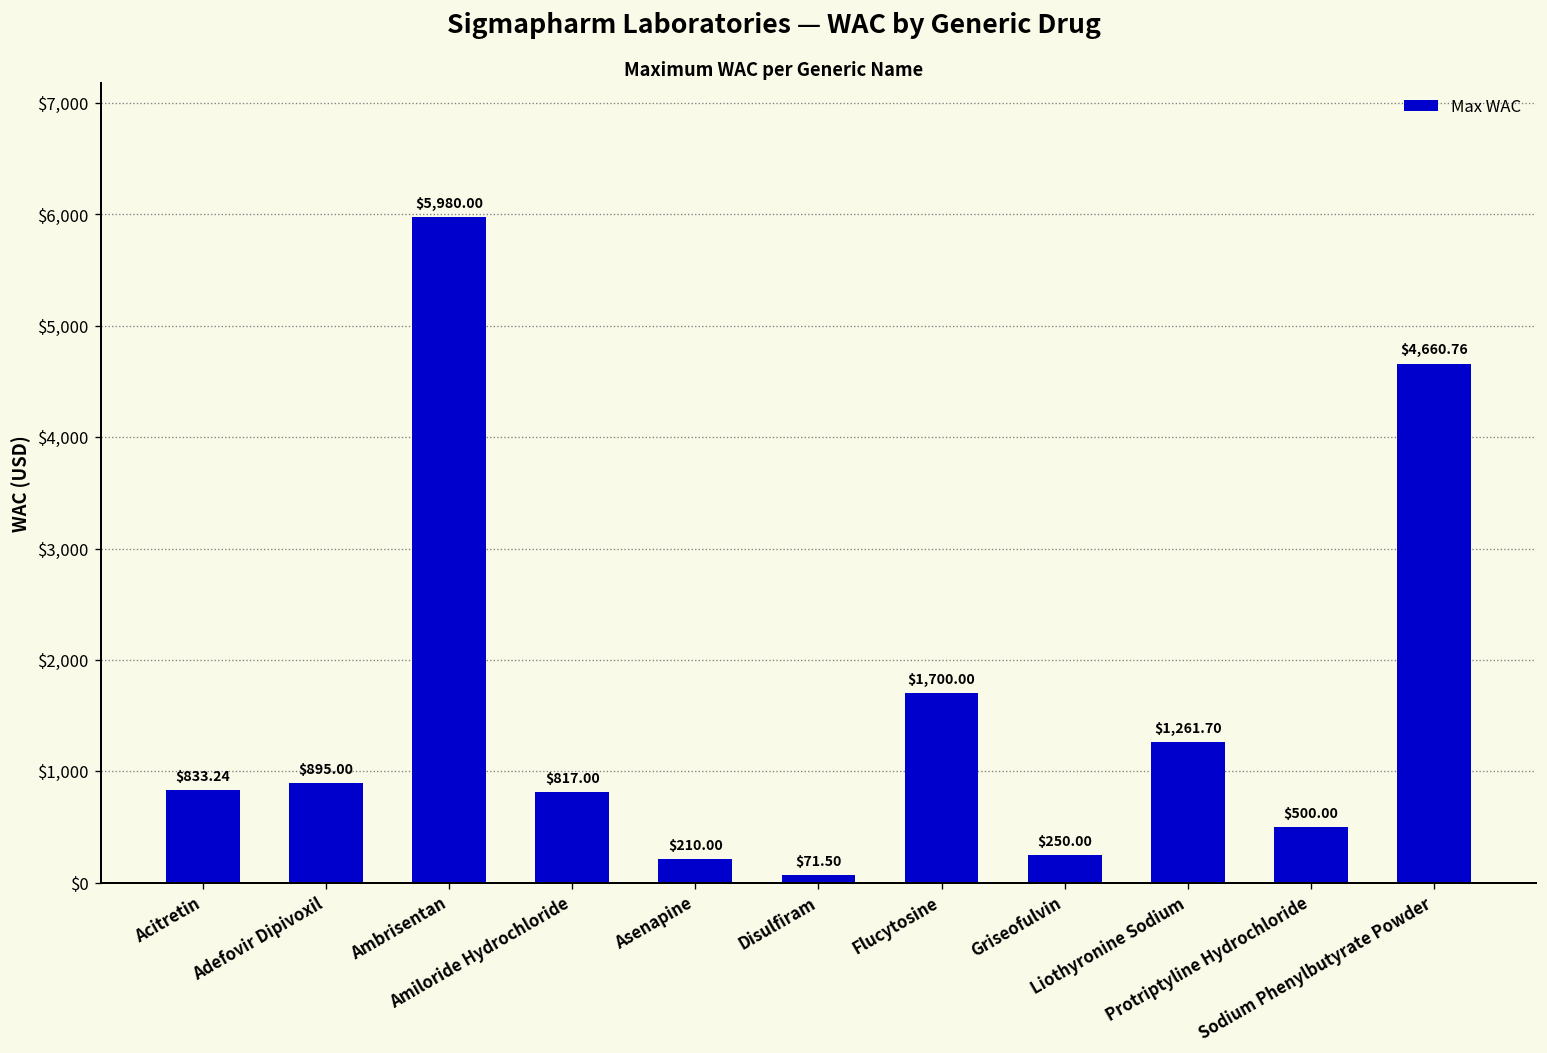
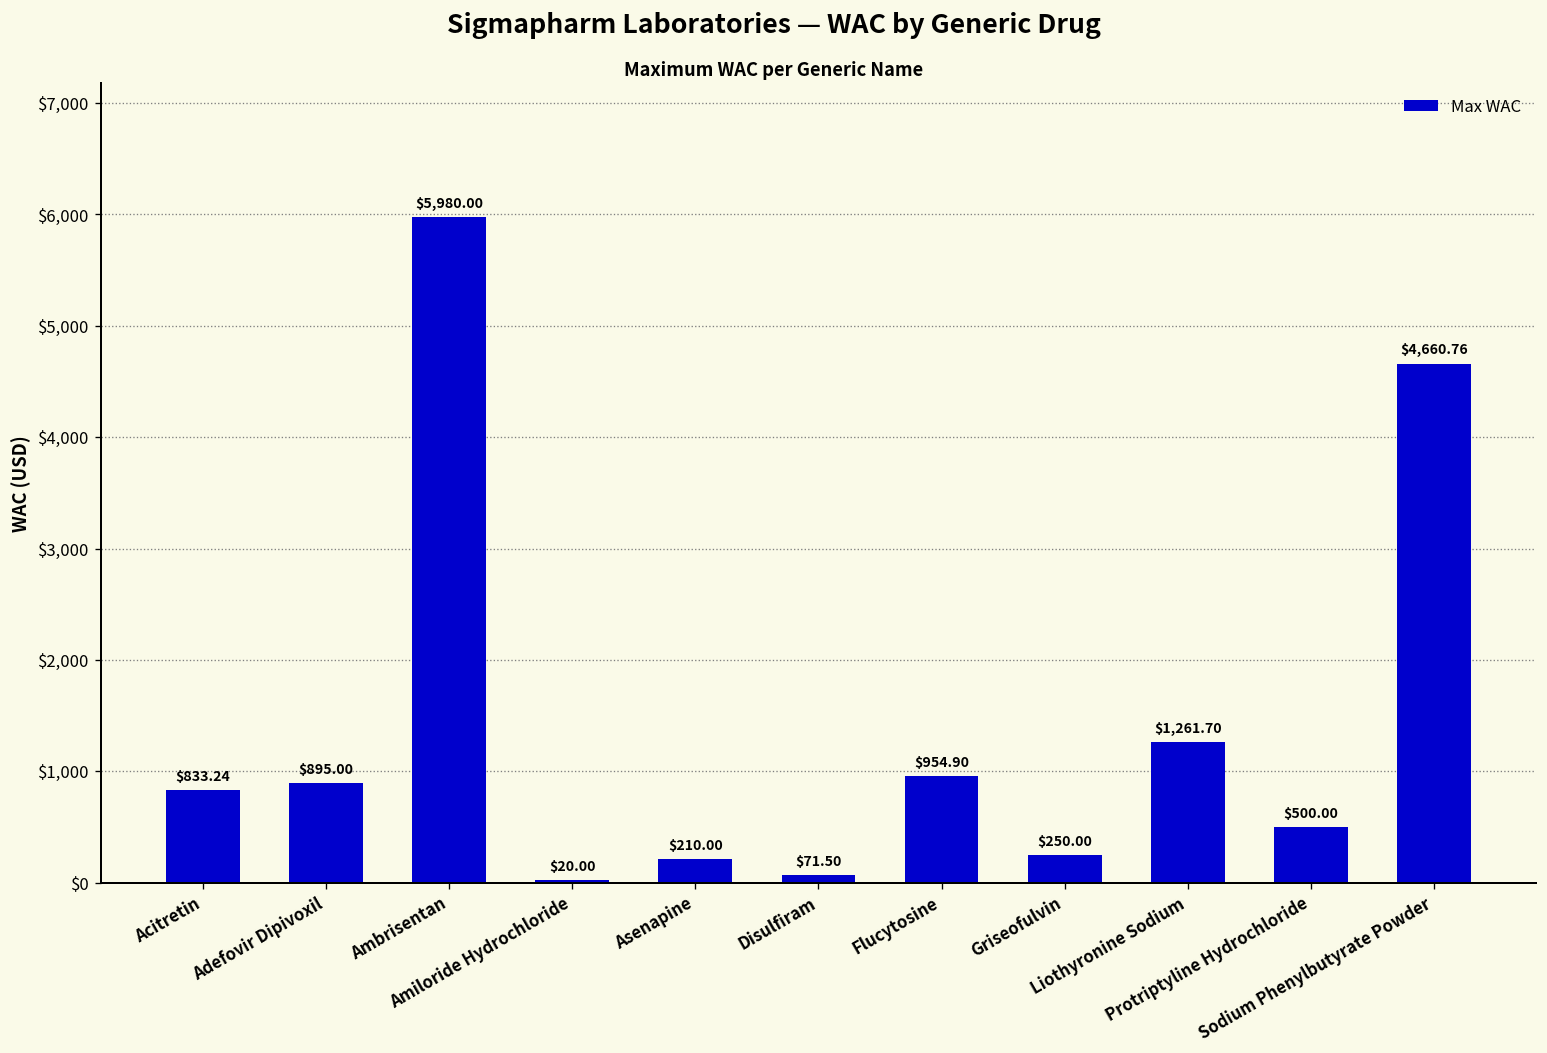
  {
    "Acitretin": "$833.24",
    "Adefovir Dipivoxil": "$895.00",
    "Ambrisentan": "$5,980.00",
-   "Amiloride Hydrochloride": "$817.00",
+   "Amiloride Hydrochloride": "$20.00",
    "Asenapine": "$210.00",
    "Disulfiram": "$71.50",
-   "Flucytosine": "$1,700.00",
+   "Flucytosine": "$954.90",
    "Griseofulvin": "$250.00",
    "Liothyronine Sodium": "$1,261.70",
    "Protriptyline Hydrochloride": "$500.00",
    "Sodium Phenylbutyrate Powder": "$4,660.76"
  }
